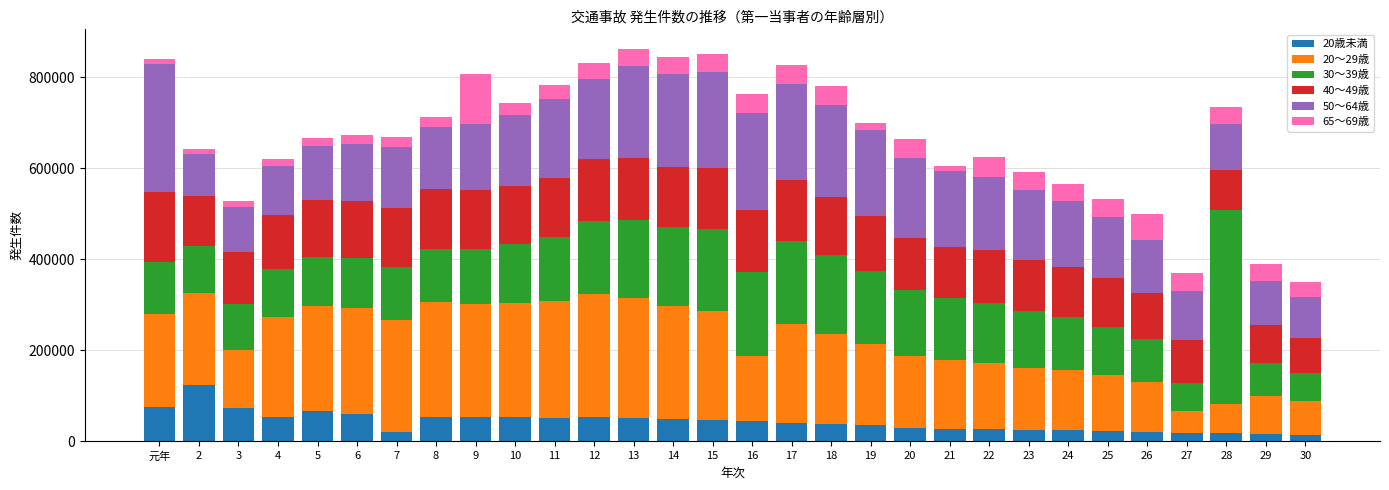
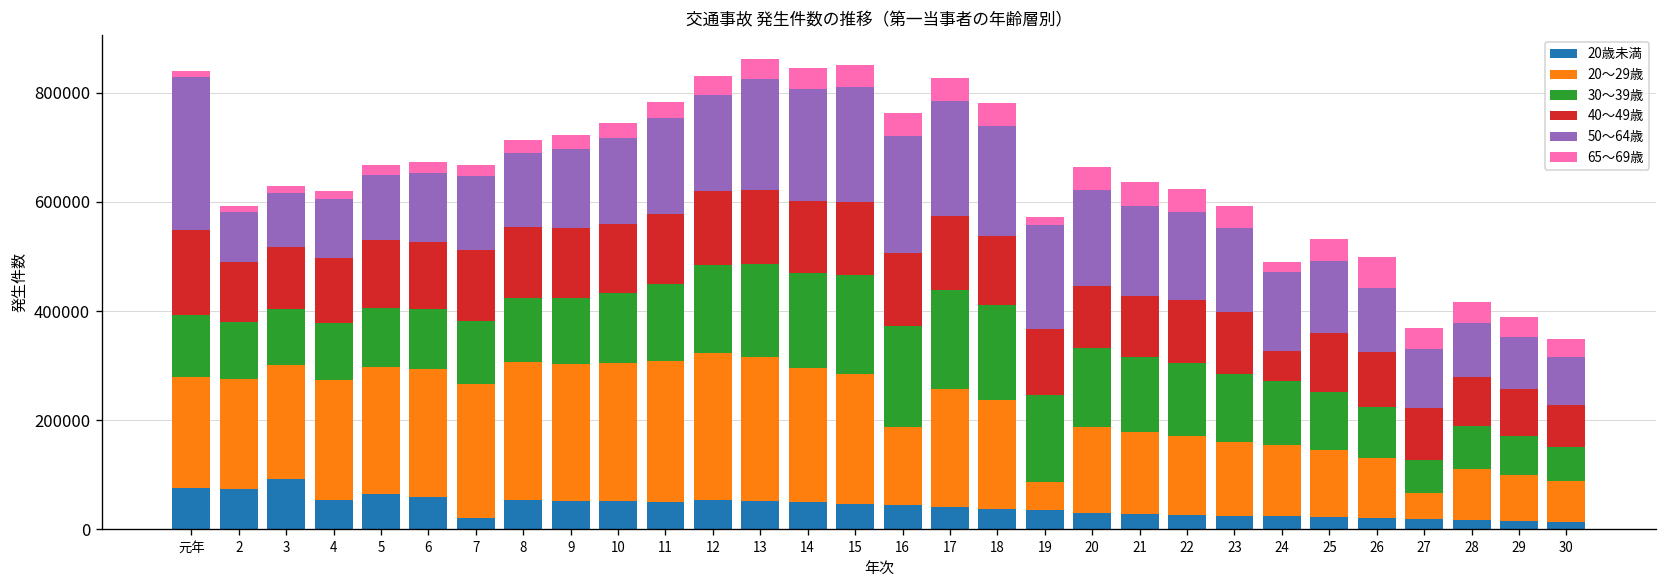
  {
    "20歳未満": {
      "元年": 80000,
-     "2": 120000,
-     "3": 70000,
+     "2": 70000,
+     "3": 90000,
      "4": 50000,
      "5": 70000,
      "6": 60000,
      "7": 20000,
      "8": 50000,
      "9": 50000,
      "10": 50000,
      "11": 50000,
      "12": 50000,
      "13": 50000,
      "14": 50000,
      "15": 50000,
      "16": 40000,
      "17": 40000,
      "18": 40000,
      "19": 30000,
      "20": 30000,
      "21": 30000,
      "22": 30000,
      "23": 20000,
      "24": 20000,
      "25": 20000,
      "26": 20000,
      "27": 20000,
      "28": 20000,
      "29": 20000,
      "30": 10000
    },
    "20～29歳": {
      "元年": 200000,
      "2": 200000,
-     "3": 130000,
+     "3": 210000,
      "4": 220000,
      "5": 230000,
      "6": 230000,
      "7": 250000,
      "8": 250000,
      "9": 250000,
      "10": 250000,
      "11": 260000,
      "12": 270000,
      "13": 260000,
      "14": 250000,
      "15": 240000,
      "16": 140000,
      "17": 220000,
      "18": 200000,
-     "19": 180000,
+     "19": 50000,
      "20": 160000,
      "21": 150000,
      "22": 140000,
      "23": 140000,
      "24": 130000,
      "25": 120000,
      "26": 110000,
      "27": 50000,
-     "28": 60000,
+     "28": 90000,
      "29": 80000,
      "30": 80000
    },
    "30～39歳": {
      "元年": 110000,
      "2": 100000,
      "3": 100000,
      "4": 100000,
      "5": 110000,
      "6": 110000,
      "7": 120000,
      "8": 120000,
      "9": 120000,
      "10": 130000,
      "11": 140000,
      "12": 160000,
      "13": 170000,
      "14": 170000,
      "15": 180000,
      "16": 190000,
      "17": 180000,
      "18": 170000,
      "19": 160000,
      "20": 140000,
      "21": 140000,
      "22": 130000,
      "23": 120000,
      "24": 120000,
      "25": 110000,
      "26": 90000,
      "27": 60000,
-     "28": 430000,
+     "28": 80000,
      "29": 70000,
      "30": 60000
    },
    "40～49歳": {
      "元年": 150000,
      "2": 110000,
      "3": 110000,
      "4": 120000,
      "5": 120000,
      "6": 120000,
      "7": 130000,
      "8": 130000,
      "9": 130000,
      "10": 130000,
      "11": 130000,
      "12": 140000,
      "13": 140000,
      "14": 130000,
      "15": 130000,
      "16": 130000,
      "17": 130000,
      "18": 130000,
      "19": 120000,
      "20": 110000,
      "21": 110000,
      "22": 120000,
      "23": 110000,
-     "24": 110000,
+     "24": 50000,
      "25": 110000,
      "26": 100000,
      "27": 90000,
      "28": 90000,
      "29": 80000,
      "30": 80000
    },
    "50～64歳": {
      "元年": 280000,
      "2": 90000,
      "3": 100000,
      "4": 110000,
      "5": 120000,
      "6": 130000,
      "7": 130000,
      "8": 140000,
      "9": 150000,
      "10": 160000,
      "11": 170000,
      "12": 180000,
      "13": 200000,
      "14": 210000,
      "15": 210000,
      "16": 210000,
      "17": 210000,
      "18": 200000,
      "19": 190000,
      "20": 170000,
      "21": 170000,
      "22": 160000,
      "23": 150000,
      "24": 140000,
      "25": 130000,
      "26": 120000,
      "27": 110000,
      "28": 100000,
      "29": 100000,
      "30": 90000
    },
    "65～69歳": {
      "元年": 10000,
      "2": 10000,
      "3": 10000,
      "4": 10000,
      "5": 20000,
      "6": 20000,
      "7": 20000,
      "8": 20000,
-     "9": 110000,
+     "9": 30000,
      "10": 30000,
      "11": 30000,
      "12": 30000,
      "13": 40000,
      "14": 40000,
      "15": 40000,
      "16": 40000,
      "17": 40000,
      "18": 40000,
      "19": 10000,
      "20": 40000,
-     "21": 10000,
+     "21": 40000,
      "22": 40000,
      "23": 40000,
-     "24": 40000,
+     "24": 20000,
      "25": 40000,
      "26": 60000,
      "27": 40000,
      "28": 40000,
      "29": 40000,
      "30": 30000
    }
  }
